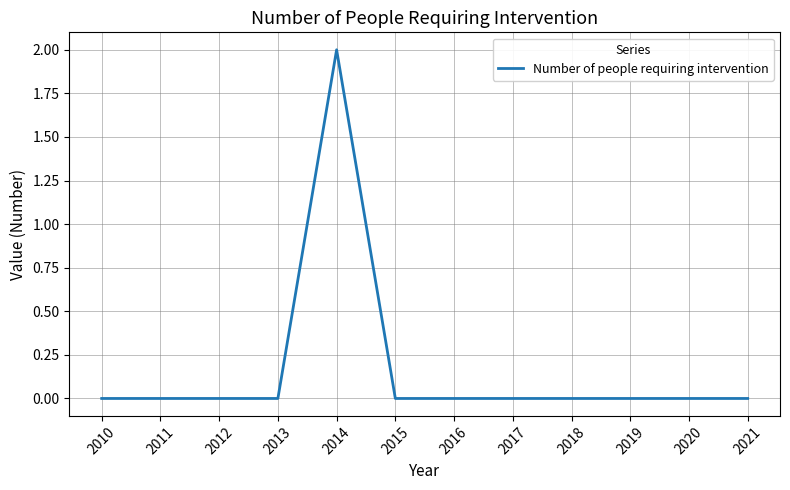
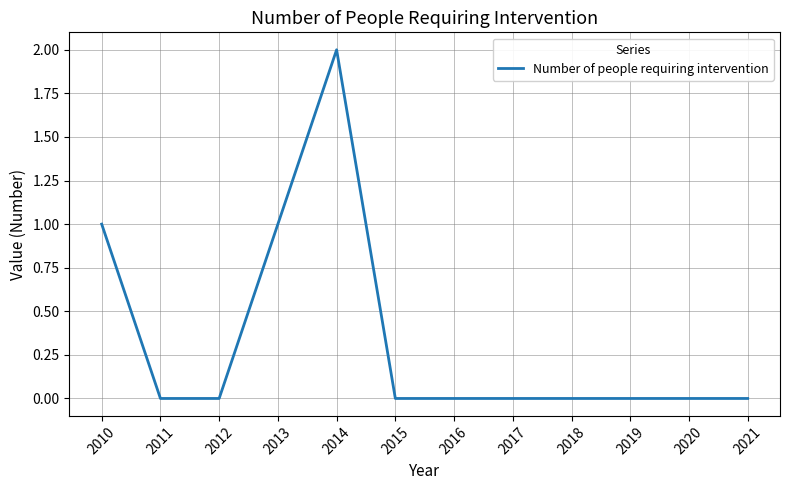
  {
-   "2010": 0,
+   "2010": 1,
    "2011": 0,
    "2012": 0,
-   "2013": 0,
+   "2013": 1,
    "2014": 2,
    "2015": 0,
    "2016": 0,
    "2017": 0,
    "2018": 0,
    "2019": 0,
    "2020": 0,
    "2021": 0
  }
